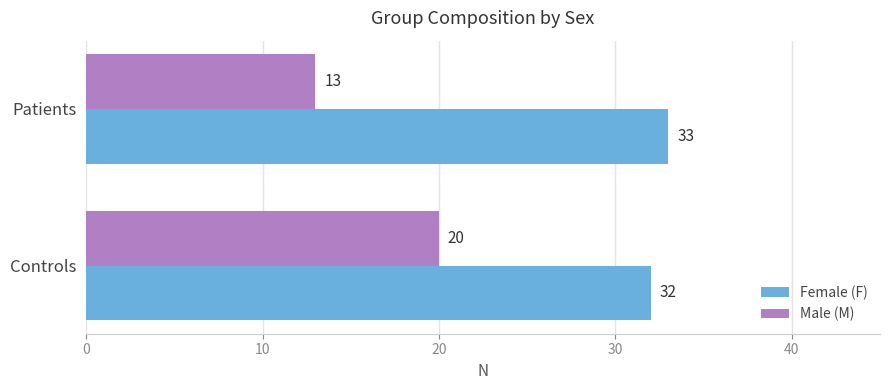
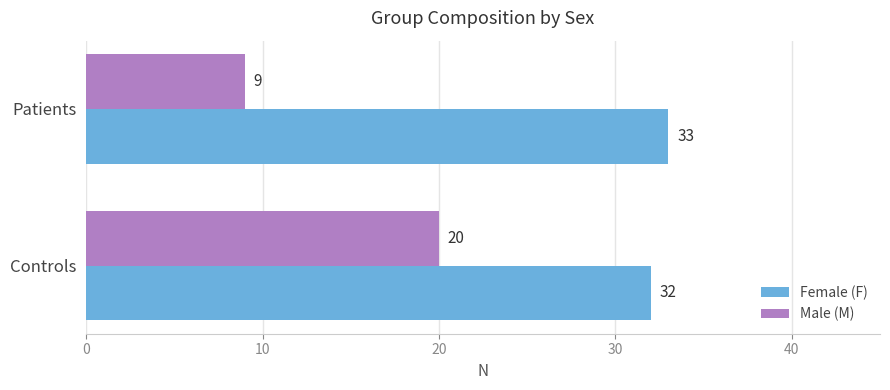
  {
    "Female (F)": {
      "Patients": 33,
      "Controls": 32
    },
    "Male (M)": {
-     "Patients": 13,
+     "Patients": 9,
      "Controls": 20
    }
  }
